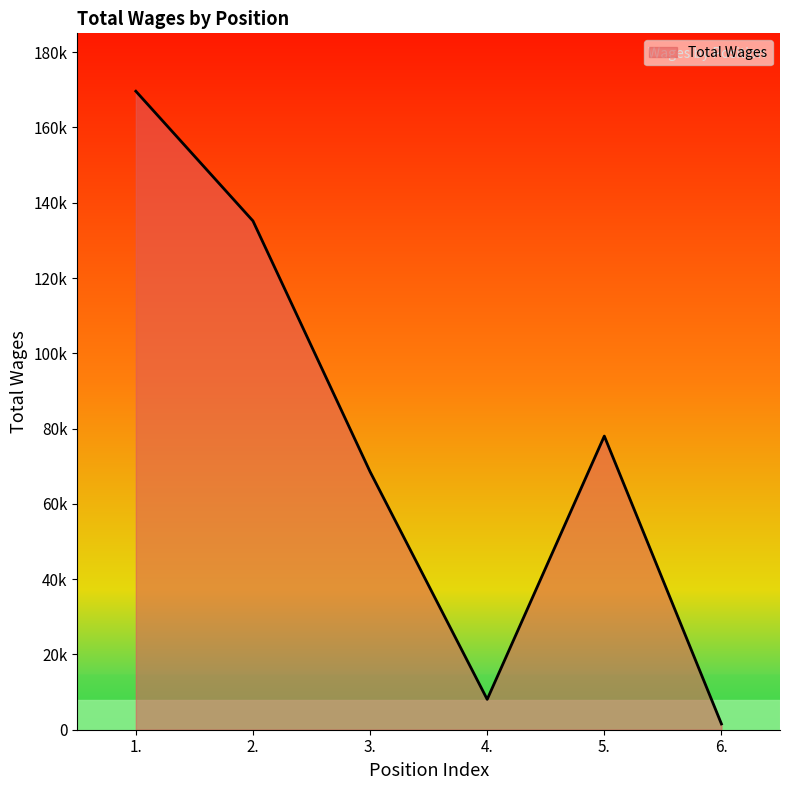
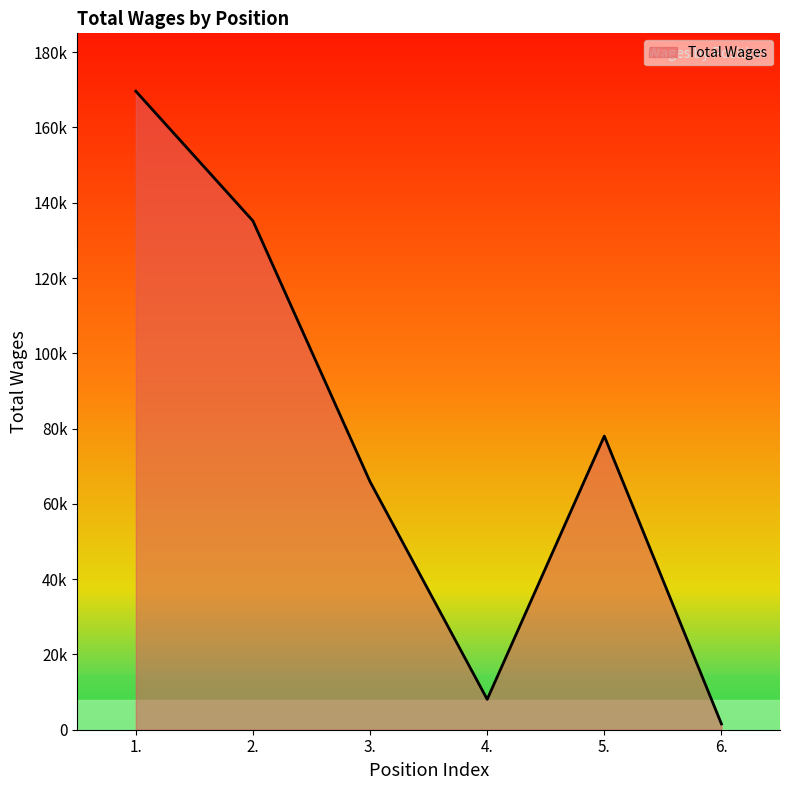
  {
    "1.": 170000,
    "2.": 135000,
-   "3.": 69000,
+   "3.": 66000,
    "4.": 8000,
    "5.": 78000
  }
